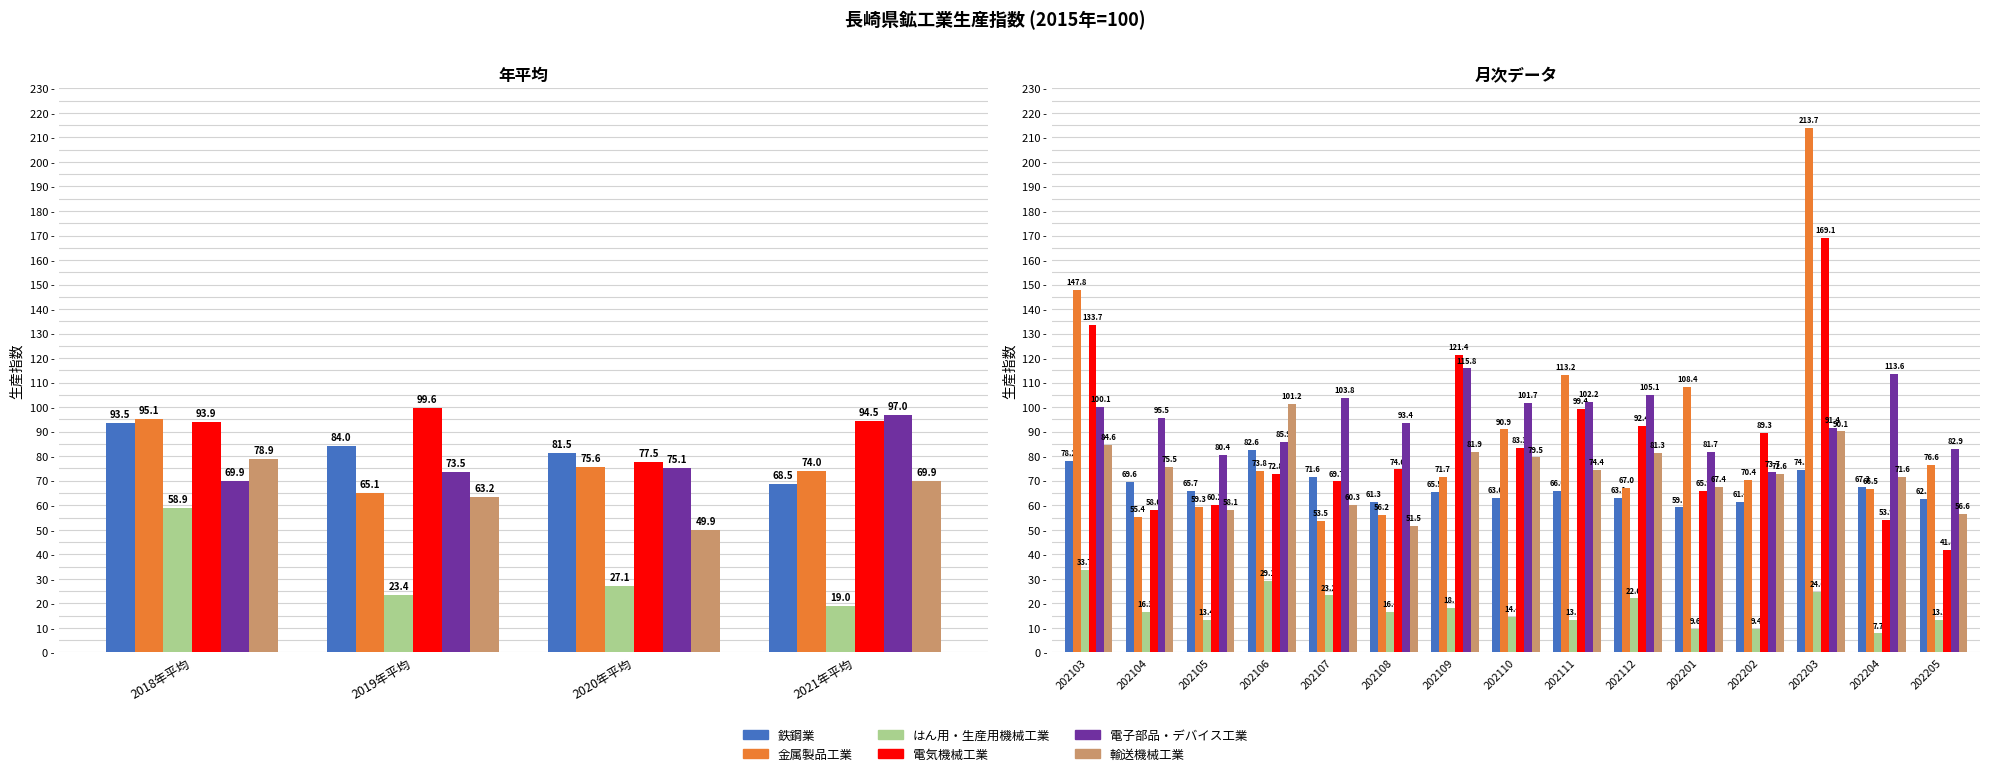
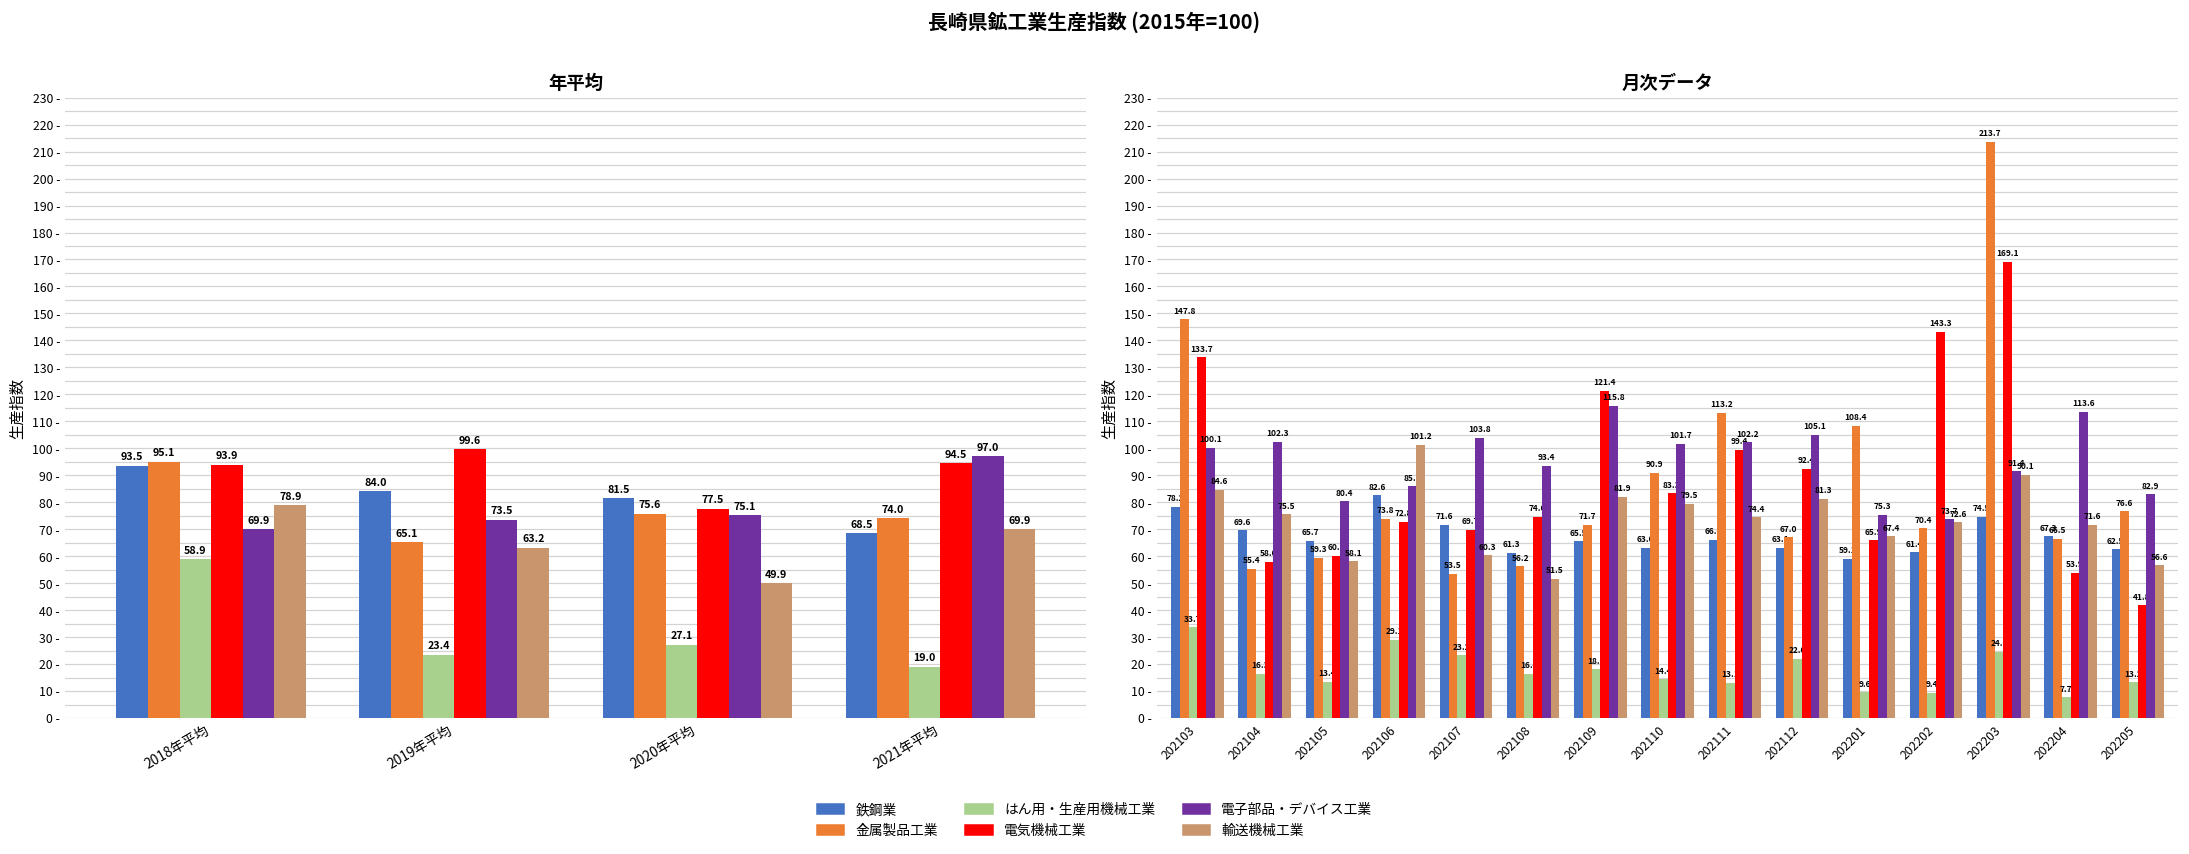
  {
    "年平均": {
      "鉄鋼業": {
        "2018年平均": 93.5,
        "2019年平均": 84.0,
        "2020年平均": 81.5,
        "2021年平均": 68.5
      },
      "金属製品工業": {
        "2018年平均": 95.1,
        "2019年平均": 65.1,
        "2020年平均": 75.6,
        "2021年平均": 74.0
      },
      "はん用・生産用機械工業": {
        "2018年平均": 58.9,
        "2019年平均": 23.4,
        "2020年平均": 27.1,
        "2021年平均": 19.0
      },
      "電気機械工業": {
        "2018年平均": 93.9,
        "2019年平均": 99.6,
        "2020年平均": 77.5,
        "2021年平均": 94.5
      },
      "電子部品・デバイス工業": {
        "2018年平均": 69.9,
        "2019年平均": 73.5,
        "2020年平均": 75.1,
        "2021年平均": 97.0
      },
      "輸送機械工業": {
        "2018年平均": 78.9,
        "2019年平均": 63.2,
        "2020年平均": 49.9,
        "2021年平均": 69.9
      }
    },
    "月次データ": {
      "鉄鋼業": {
        "202103": 78.2,
        "202104": 69.6,
        "202105": 65.7,
        "202106": 82.6,
        "202107": 71.6,
        "202108": 61.3,
        "202109": 65.5,
        "202110": 63.0,
        "202111": 66.0,
        "202112": 63.1,
        "202201": 59.1,
        "202202": 61.4,
        "202203": 74.5,
        "202205": 62.5
      },
      "金属製品工業": {
        "202103": 147.8,
        "202104": 55.4,
        "202105": 59.3,
        "202106": 73.8,
        "202107": 53.5,
        "202108": 56.2,
        "202109": 71.7,
        "202110": 90.9,
        "202111": 113.2,
        "202112": 67.0,
        "202201": 108.4,
        "202202": 70.4,
        "202203": 213.7,
        "202205": 76.6
      },
      "はん用・生産用機械工業": {
        "202103": 33.7,
        "202104": 16.3,
        "202105": 13.4,
        "202106": 29.1,
        "202107": 23.2,
        "202108": 16.4,
        "202109": 18.1,
        "202110": 14.4,
        "202111": 13.1,
        "202112": 22.0,
        "202201": 9.6,
        "202202": 9.4,
        "202203": 24.6,
        "202204": 7.7,
        "202205": 13.2
      },
      "電気機械工業": {
        "202103": 133.7,
        "202104": 58.0,
        "202105": 60.2,
        "202106": 72.8,
        "202107": 69.7,
        "202108": 74.6,
        "202109": 121.4,
        "202110": 83.3,
        "202112": 92.4,
        "202201": 65.9,
-       "202202": 89.3,
+       "202202": 143.3,
        "202203": 169.1,
        "202204": 53.9,
        "202205": 41.8
      },
      "電子部品・デバイス工業": {
        "202103": 100.1,
-       "202104": 95.5,
+       "202104": 102.3,
        "202105": 80.4,
        "202106": 85.9,
        "202107": 103.8,
        "202108": 93.4,
        "202109": 115.8,
        "202110": 101.7,
        "202111": 102.2,
        "202112": 105.1,
-       "202201": 81.7,
+       "202201": 75.3,
        "202204": 113.6,
        "202205": 82.9
      },
      "輸送機械工業": {
        "202103": 84.6,
        "202104": 75.5,
        "202105": 58.1,
        "202106": 101.2,
        "202107": 60.3,
        "202108": 51.5,
        "202109": 81.9,
        "202110": 79.5,
        "202111": 74.4,
        "202112": 81.3,
        "202201": 67.4,
        "202204": 71.6,
        "202205": 56.6
      }
    }
  }
